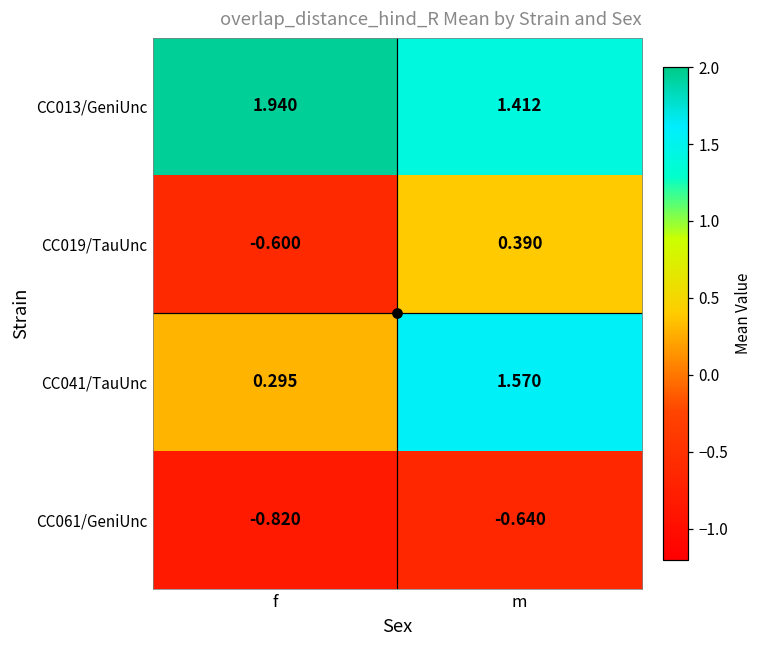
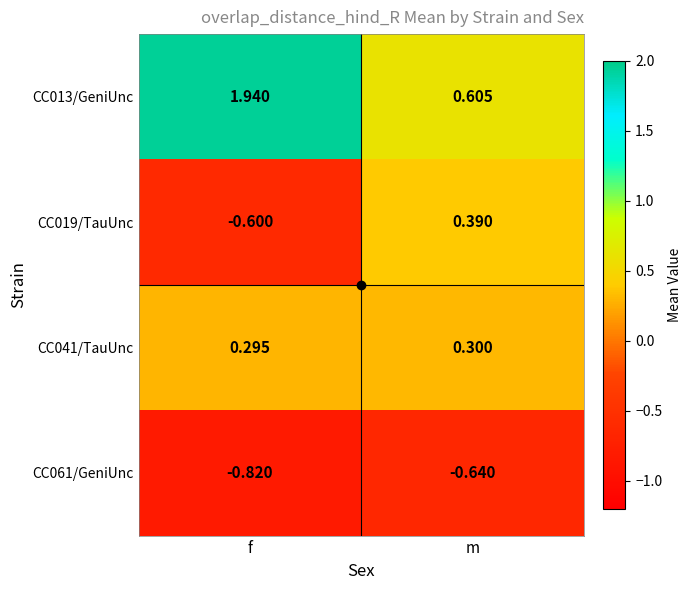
  {
    "CC013/GeniUnc": {
      "f": 1.940,
-     "m": 1.412
+     "m": 0.605
    },
    "CC019/TauUnc": {
      "f": -0.600,
      "m": 0.390
    },
    "CC041/TauUnc": {
      "f": 0.295,
-     "m": 1.570
+     "m": 0.300
    },
    "CC061/GeniUnc": {
      "f": -0.820,
      "m": -0.640
    }
  }
